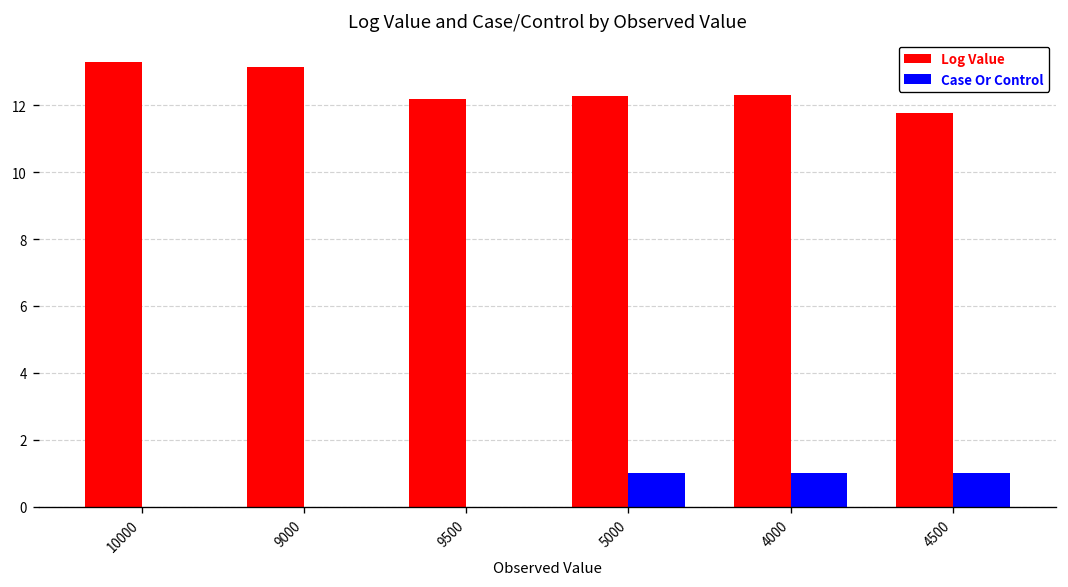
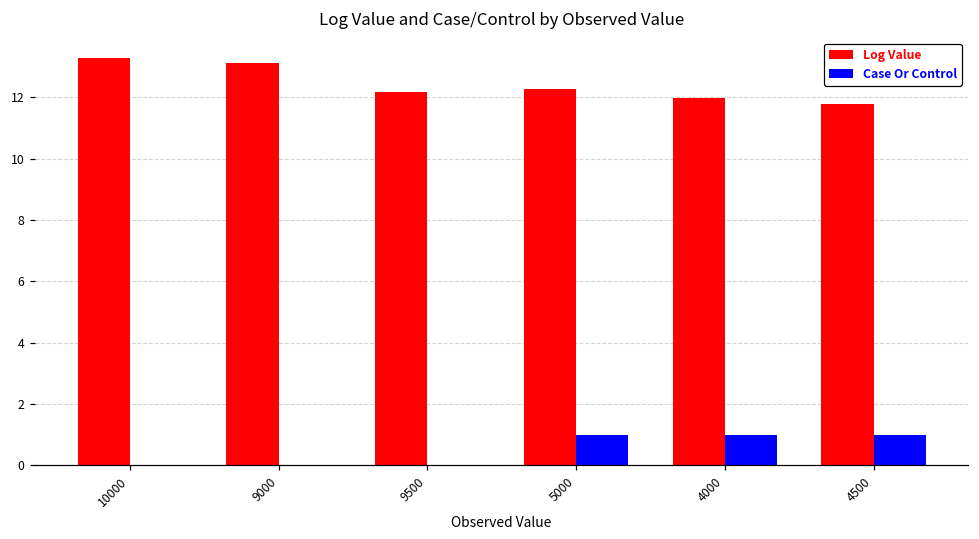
  {
    "Log Value": {
      "10000": 13.3,
      "9000": 13.1,
      "9500": 12.2,
      "5000": 12.3,
-     "4000": 12.3,
+     "4000": 12.0,
      "4500": 11.8
    },
    "Case Or Control": {
      "10000": 0.0,
      "9000": 0.0,
      "9500": 0.0,
      "5000": 1.0,
      "4000": 1.0,
      "4500": 1.0
    }
  }
